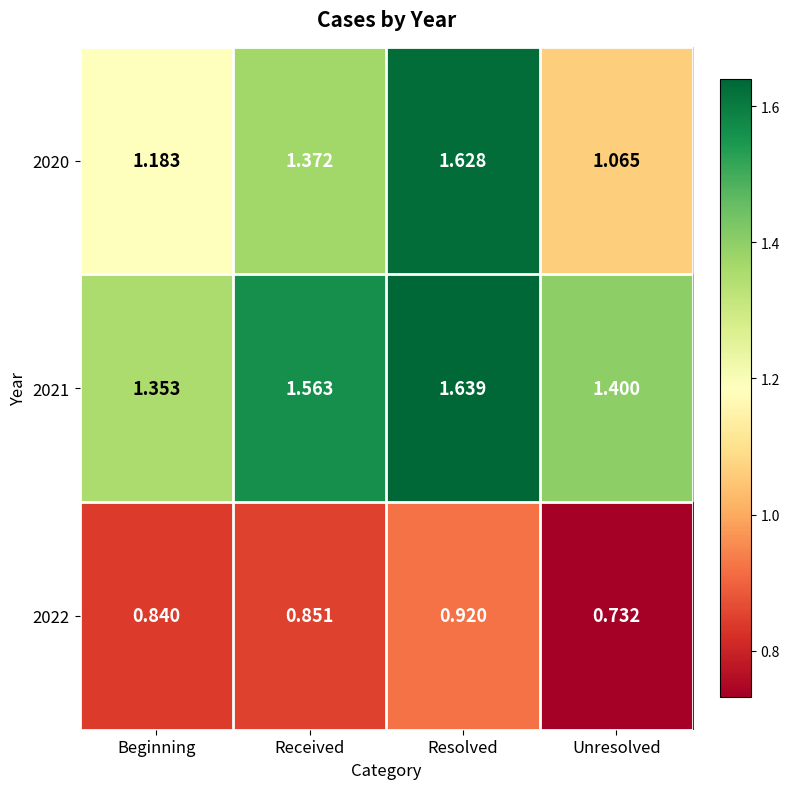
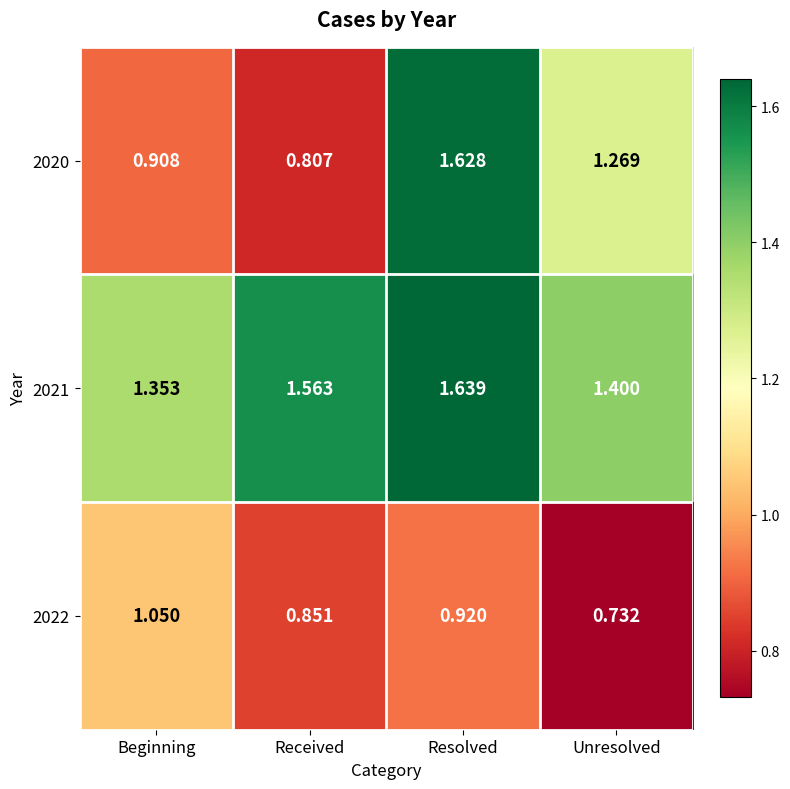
  {
    "2020": {
-     "Beginning": 1.183,
-     "Received": 1.372,
+     "Beginning": 0.908,
+     "Received": 0.807,
      "Resolved": 1.628,
-     "Unresolved": 1.065
+     "Unresolved": 1.269
    },
    "2021": {
      "Beginning": 1.353,
      "Received": 1.563,
      "Resolved": 1.639,
      "Unresolved": 1.400
    },
    "2022": {
-     "Beginning": 0.840,
+     "Beginning": 1.050,
      "Received": 0.851,
      "Resolved": 0.920,
      "Unresolved": 0.732
    }
  }
